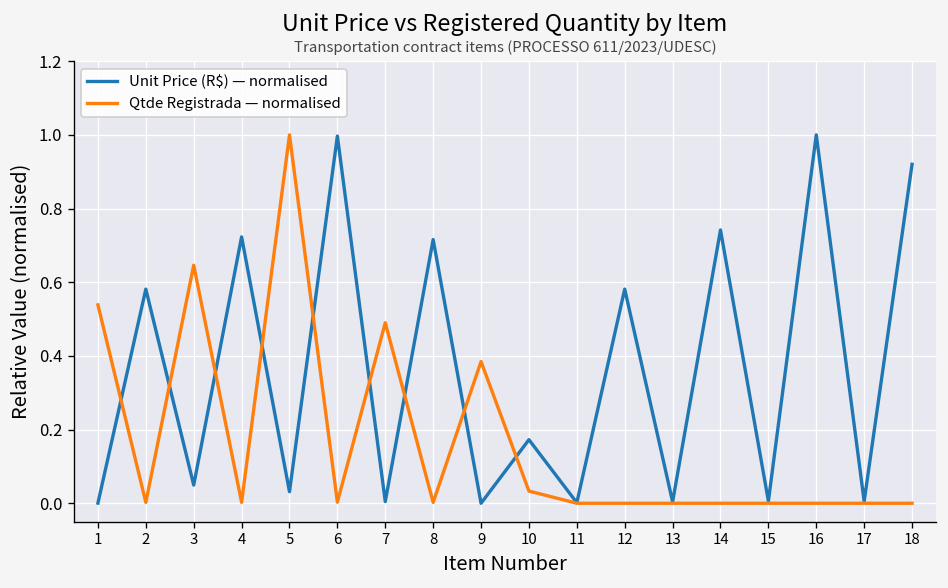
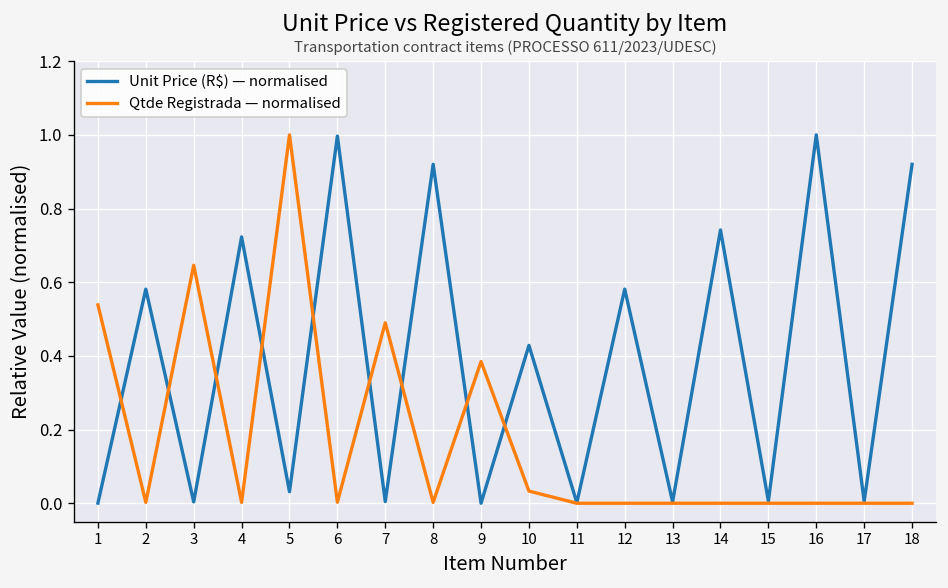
  {
    "Unit Price (R$) — normalised": {
      "1": 0.00,
      "2": 0.58,
-     "3": 0.05,
+     "3": 0.00,
      "4": 0.72,
      "5": 0.03,
      "6": 1.00,
      "7": 0.00,
-     "8": 0.72,
+     "8": 0.92,
      "9": 0.00,
-     "10": 0.17,
+     "10": 0.43,
      "12": 0.58,
      "14": 0.74,
      "16": 1.00,
      "18": 0.92
    },
    "Qtde Registrada — normalised": {
      "1": 0.54,
      "2": 0.00,
      "3": 0.65,
      "4": 0.00,
      "5": 1.00,
      "6": 0.00,
      "7": 0.49,
      "8": 0.00,
      "9": 0.38,
      "10": 0.03,
      "12": 0.00,
      "14": 0.00,
      "16": 0.00,
      "18": 0.00
    }
  }
